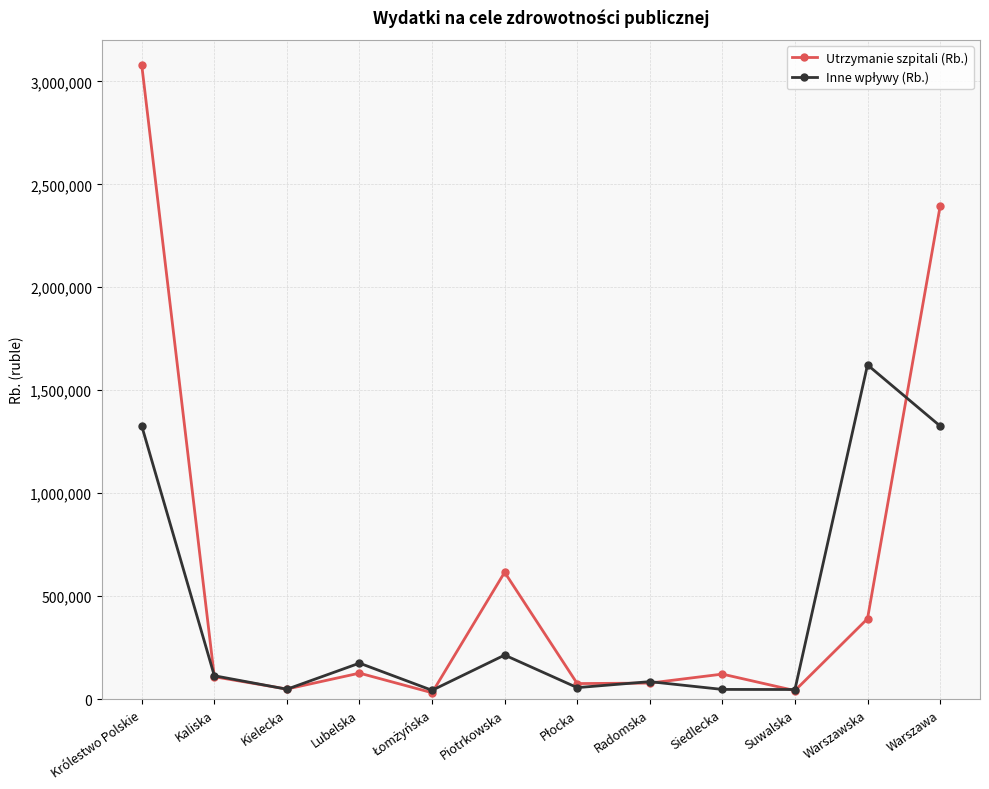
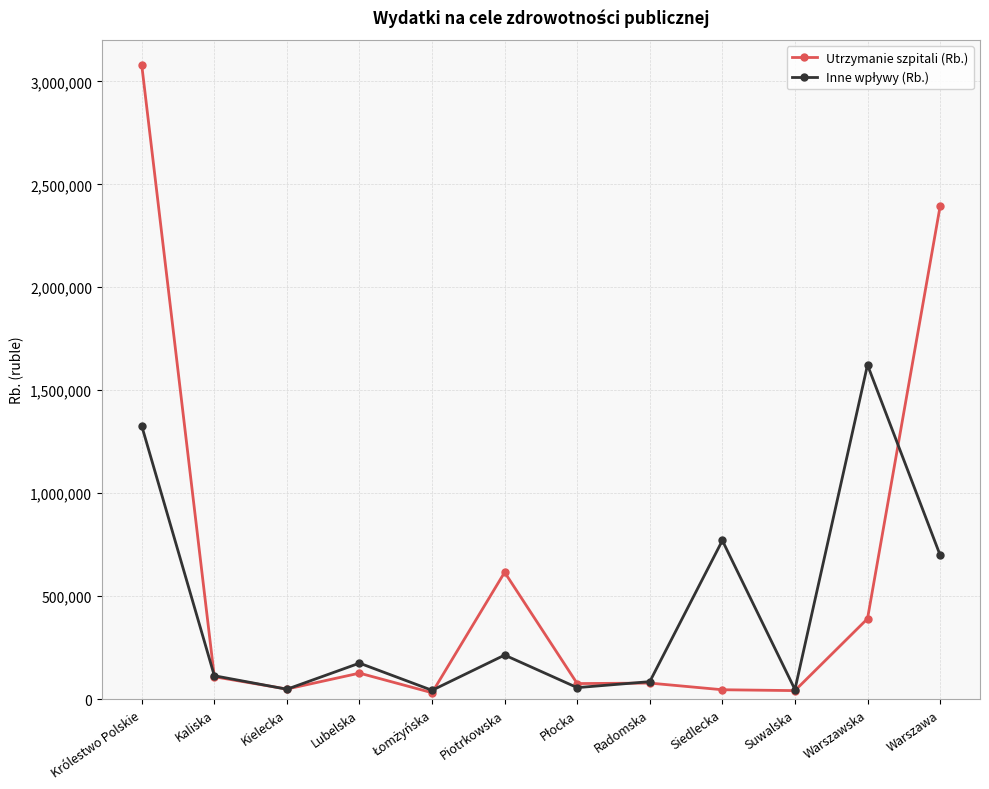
  {
    "Utrzymanie szpitali (Rb.)": {
      "Królestwo Polskie": "3,080,000",
      "Lubelska": "130,000",
      "Piotrkowska": "620,000",
      "Płocka": "80,000",
-     "Siedlecka": "120,000",
+     "Siedlecka": "50,000",
      "Warszawska": "390,000",
      "Warszawa": "2,390,000"
    },
    "Inne wpływy (Rb.)": {
      "Królestwo Polskie": "1,330,000",
      "Lubelska": "170,000",
      "Piotrkowska": "210,000",
      "Płocka": "60,000",
-     "Siedlecka": "50,000",
+     "Siedlecka": "770,000",
      "Warszawska": "1,620,000",
-     "Warszawa": "1,330,000"
+     "Warszawa": "700,000"
    }
  }
